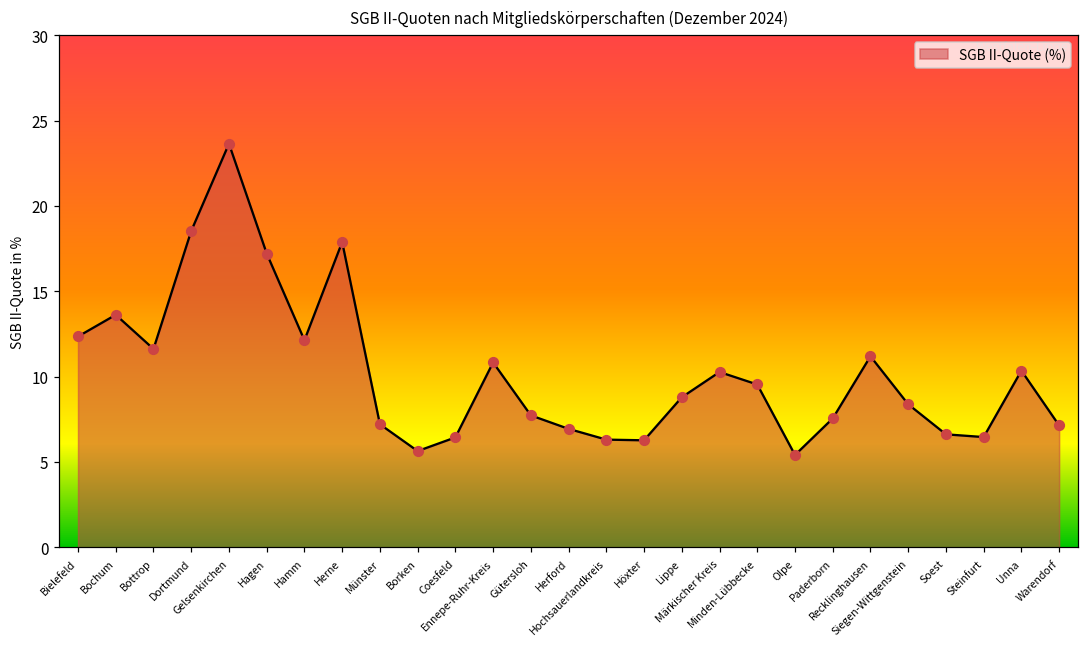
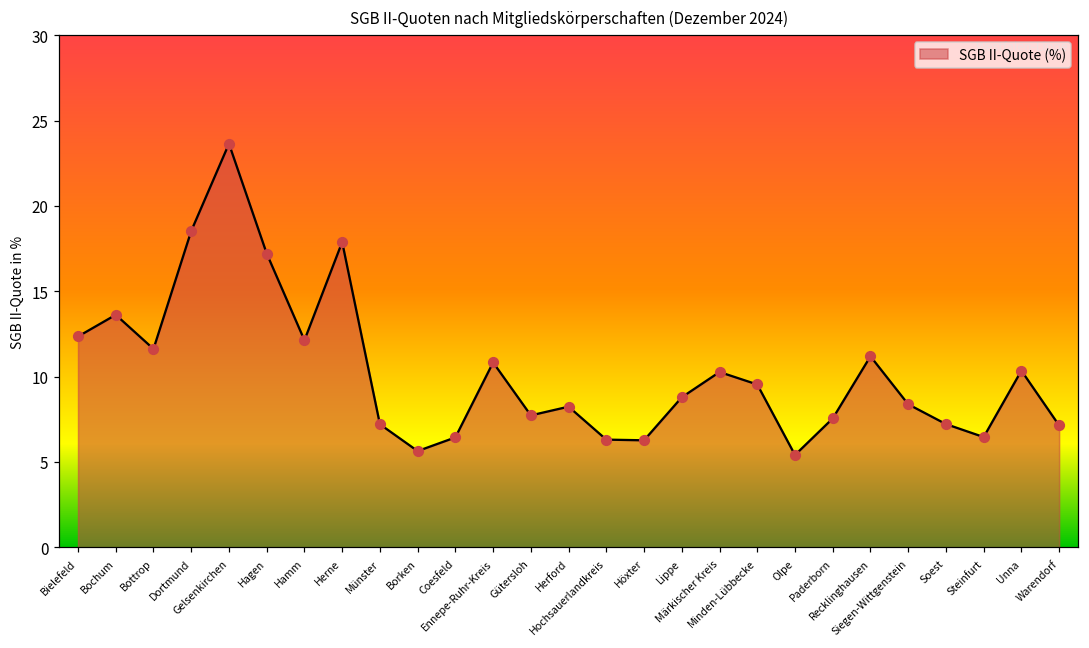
  {
    "Bielefeld": 12.4,
    "Bochum": 13.6,
    "Bottrop": 11.6,
    "Dortmund": 18.5,
    "Gelsenkirchen": 23.6,
    "Hagen": 17.2,
    "Hamm": 12.1,
    "Herne": 17.9,
    "Münster": 7.2,
    "Borken": 5.6,
    "Coesfeld": 6.4,
    "Ennepe-Ruhr-Kreis": 10.8,
    "Gütersloh": 7.7,
-   "Herford": 6.9,
+   "Herford": 8.2,
    "Hochsauerlandkreis": 6.3,
    "Höxter": 6.3,
    "Lippe": 8.8,
    "Märkischer Kreis": 10.3,
    "Minden-Lübbecke": 9.5,
    "Olpe": 5.4,
    "Paderborn": 7.6,
    "Recklinghausen": 11.2,
    "Siegen-Wittgenstein": 8.4,
-   "Soest": 6.6,
+   "Soest": 7.2,
    "Steinfurt": 6.5,
    "Unna": 10.4,
    "Warendorf": 7.1
  }
